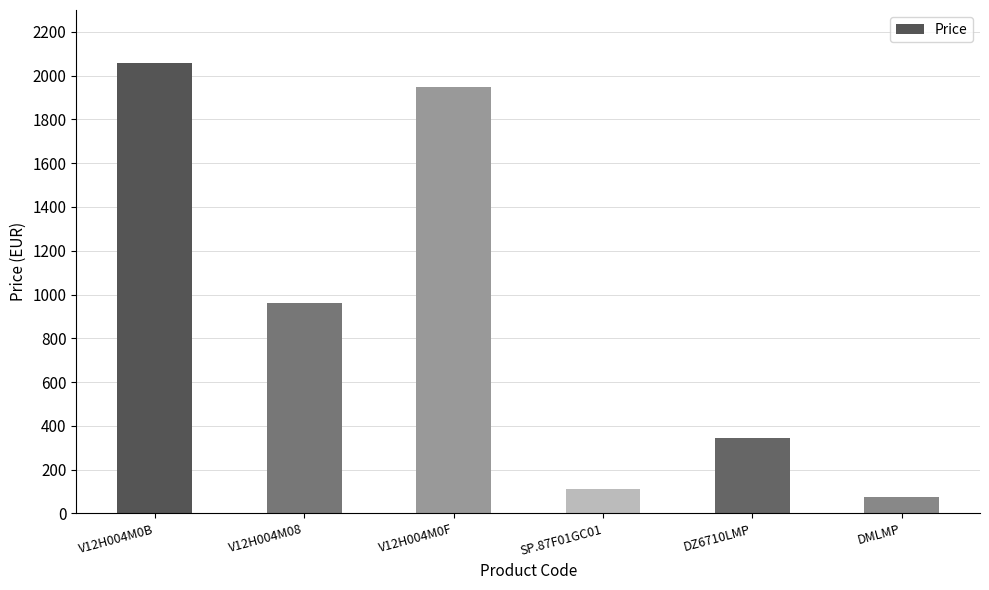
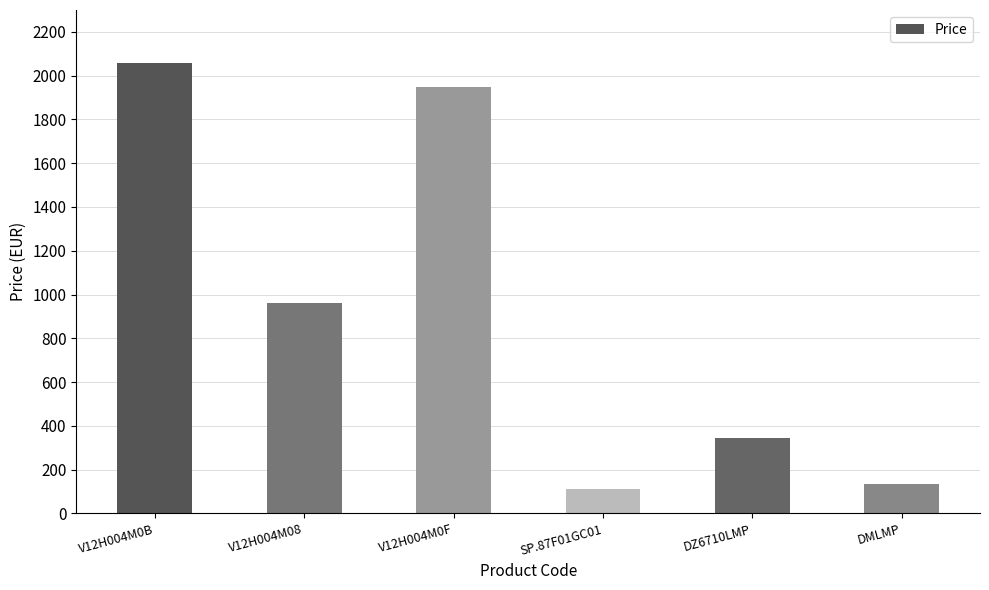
  {
    "V12H004M0B": 2060,
    "V12H004M08": 960,
    "V12H004M0F": 1950,
    "SP.87F01GC01": 110,
    "DZ6710LMP": 350,
-   "DMLMP": 80
+   "DMLMP": 130
  }
